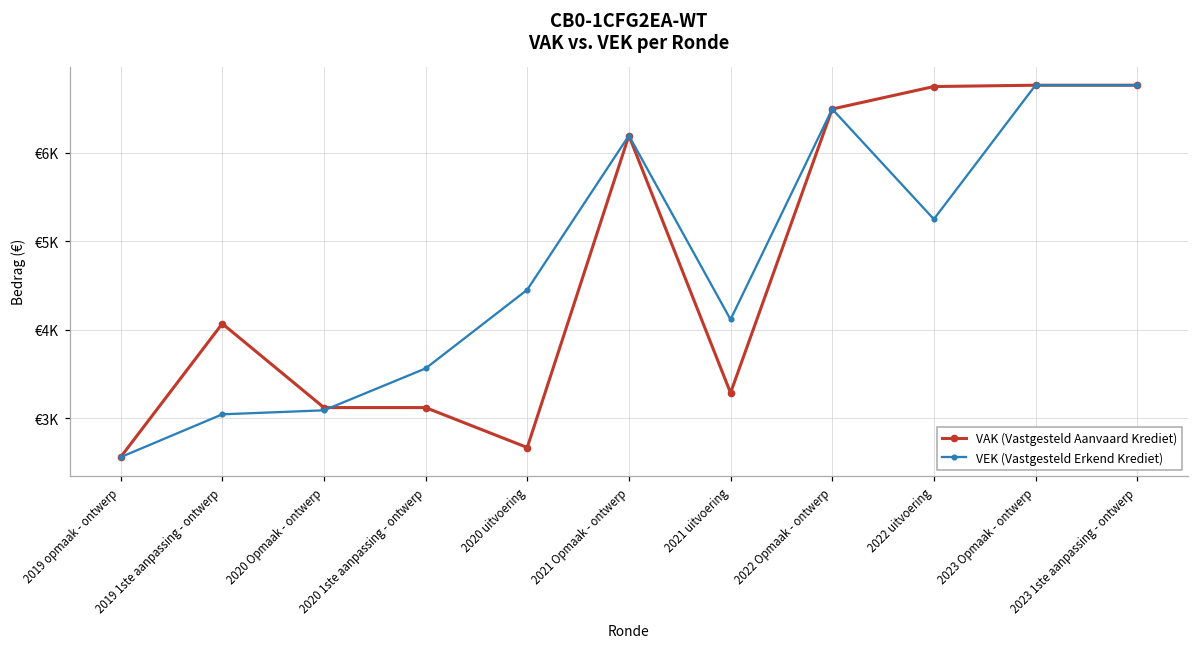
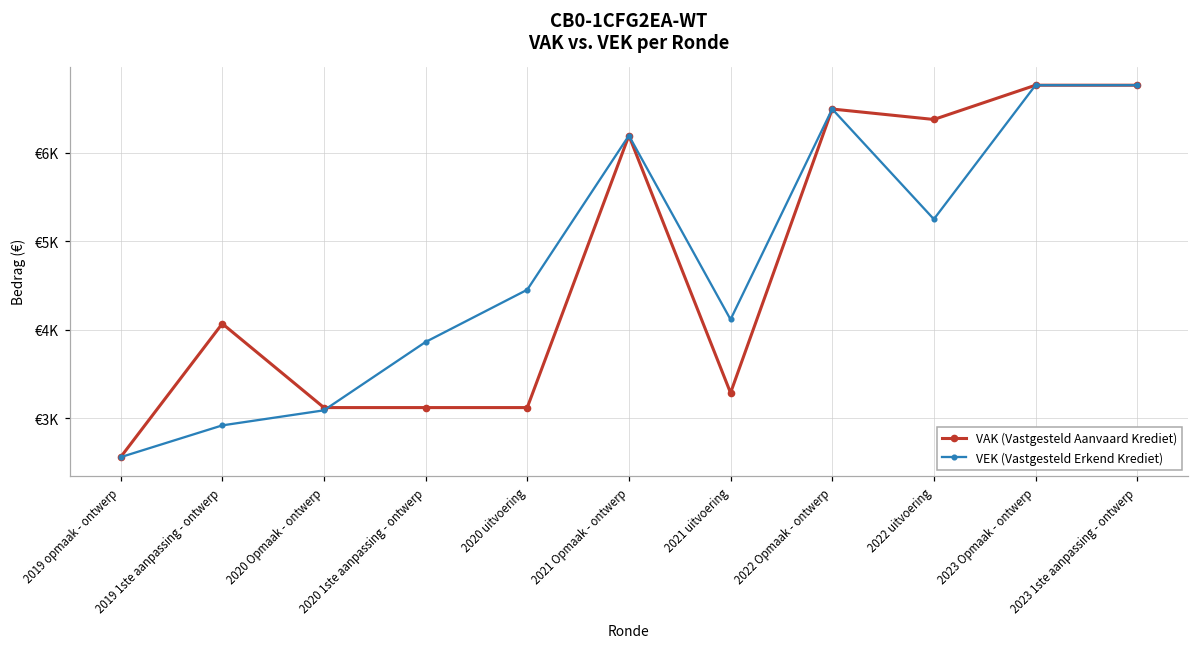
  {
    "VAK (Vastgesteld Aanvaard Krediet)": {
      "2019 1ste aanpassing - ontwerp": "€4100",
      "2020 1ste aanpassing - ontwerp": "€3100",
-     "2020 uitvoering": "€2700",
+     "2020 uitvoering": "€3100",
      "2021 uitvoering": "€3300",
-     "2022 uitvoering": "€6700"
+     "2022 uitvoering": "€6400"
    },
    "VEK (Vastgesteld Erkend Krediet)": {
-     "2019 1ste aanpassing - ontwerp": "€3000",
-     "2020 1ste aanpassing - ontwerp": "€3600",
+     "2019 1ste aanpassing - ontwerp": "€2900",
+     "2020 1ste aanpassing - ontwerp": "€3900",
      "2020 uitvoering": "€4500",
      "2021 uitvoering": "€4100",
      "2022 uitvoering": "€5200"
    }
  }
